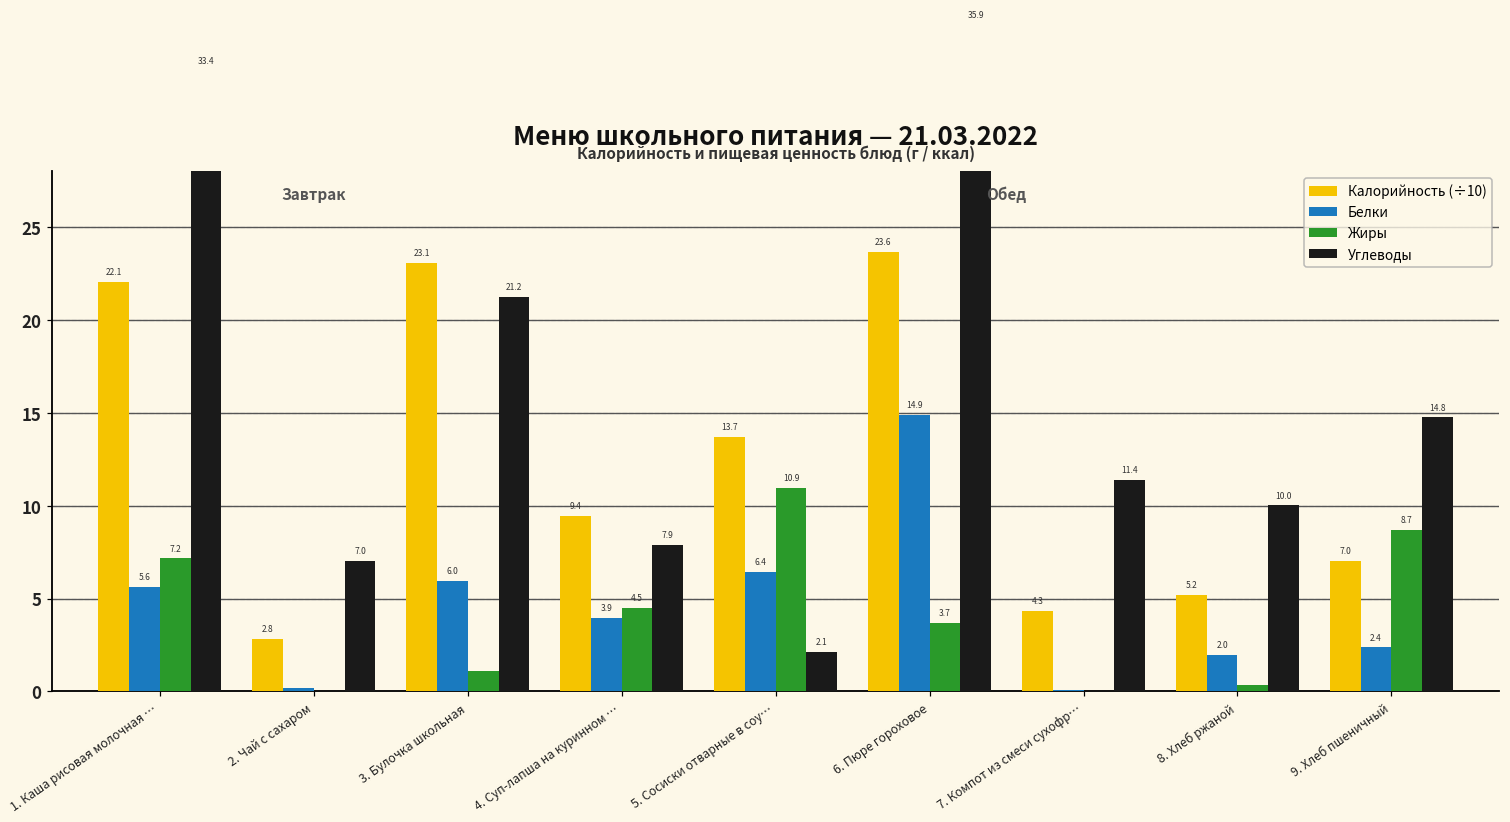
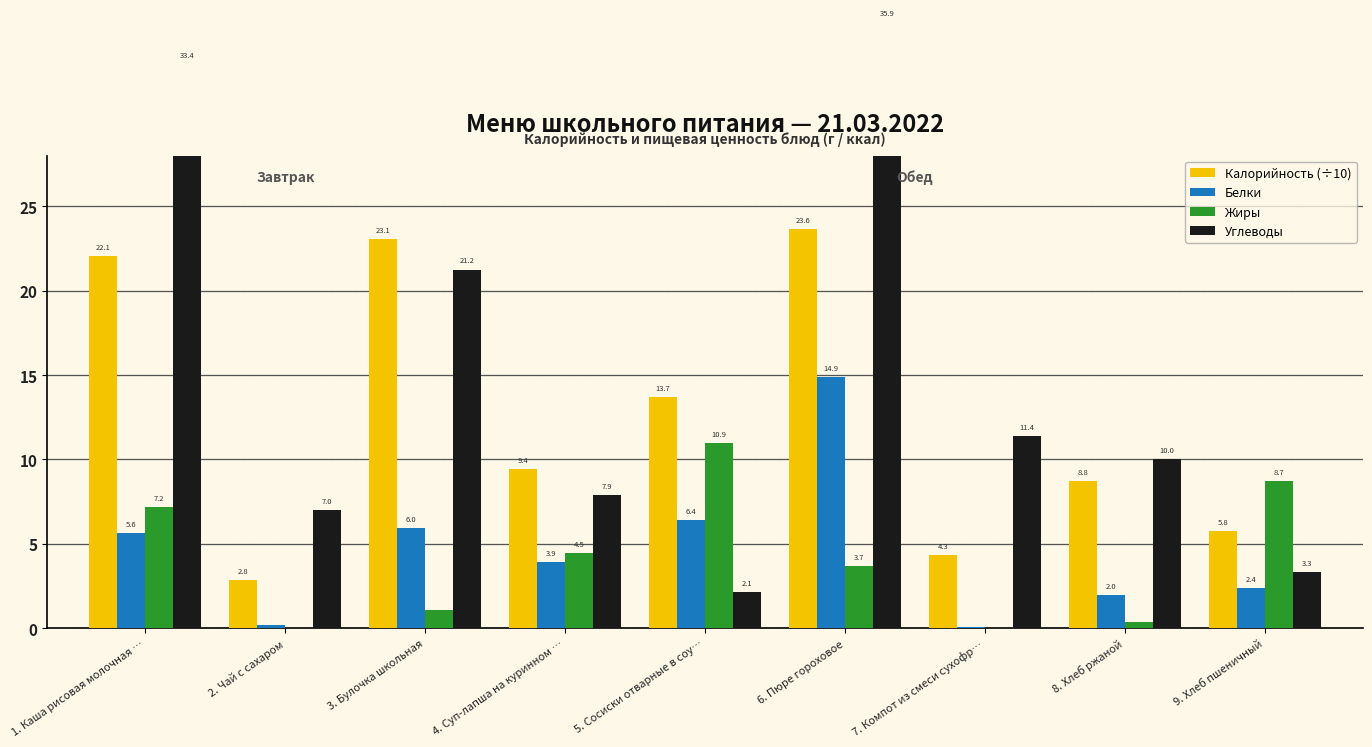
  {
    "Калорийность (÷10)": {
      "1. Каша рисовая молочная …": 22.1,
      "2. Чай с сахаром": 2.8,
      "3. Булочка школьная": 23.1,
      "4. Суп-лапша на куринном …": 9.4,
      "5. Сосиски отварные в соу…": 13.7,
      "6. Пюре гороховое": 23.6,
      "7. Компот из смеси сухофр…": 4.3,
-     "8. Хлеб ржаной": 5.2,
-     "9. Хлеб пшеничный": 7.0
+     "8. Хлеб ржаной": 8.8,
+     "9. Хлеб пшеничный": 5.8
    },
    "Белки": {
      "1. Каша рисовая молочная …": 5.6,
      "3. Булочка школьная": 6.0,
      "4. Суп-лапша на куринном …": 3.9,
      "5. Сосиски отварные в соу…": 6.4,
      "6. Пюре гороховое": 14.9,
      "8. Хлеб ржаной": 2.0,
      "9. Хлеб пшеничный": 2.4
    },
    "Жиры": {
      "1. Каша рисовая молочная …": 7.2,
      "4. Суп-лапша на куринном …": 4.5,
      "5. Сосиски отварные в соу…": 10.9,
      "6. Пюре гороховое": 3.7,
      "9. Хлеб пшеничный": 8.7
    },
    "Углеводы": {
      "2. Чай с сахаром": 7.0,
      "3. Булочка школьная": 21.2,
      "4. Суп-лапша на куринном …": 7.9,
      "5. Сосиски отварные в соу…": 2.1,
      "7. Компот из смеси сухофр…": 11.4,
      "8. Хлеб ржаной": 10.0,
-     "9. Хлеб пшеничный": 14.8
+     "9. Хлеб пшеничный": 3.3
    }
  }
